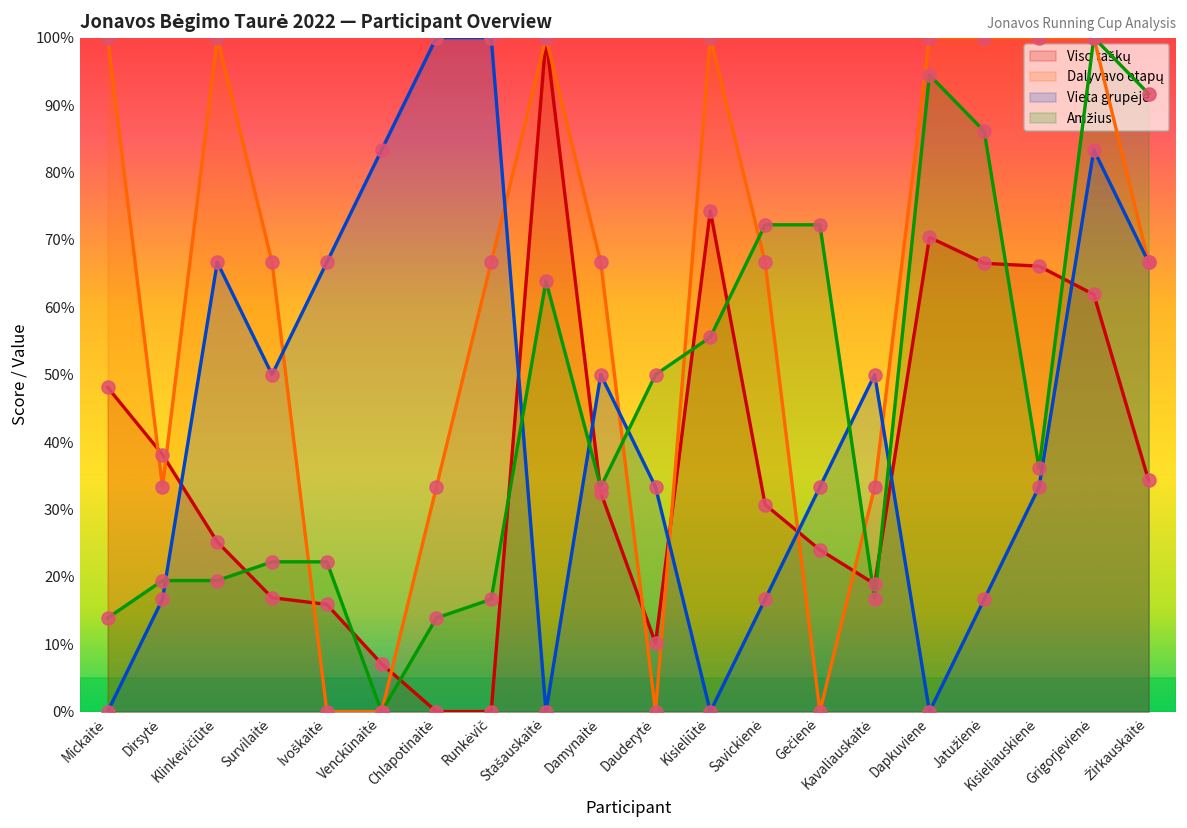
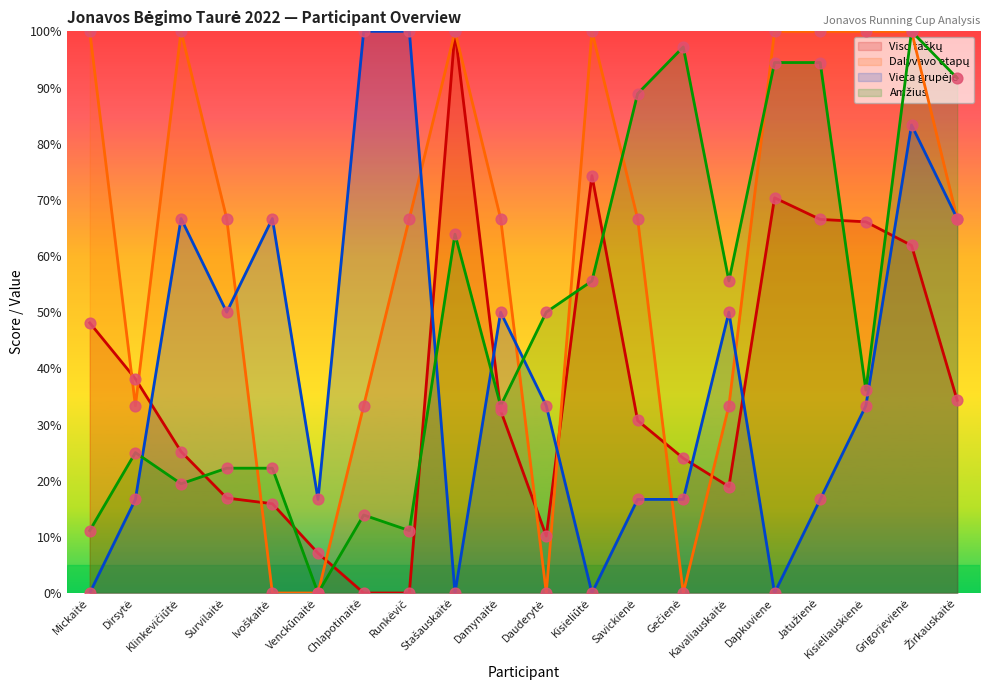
  {
    "Vieta grupėje": {
      "Dirsytė": "17%",
      "Klinkevičiūtė": "67%",
      "Survilaitė": "50%",
      "Ivoškaitė": "67%",
-     "Venckūnaitė": "83%",
+     "Venckūnaitė": "17%",
      "Chlapotinaitė": "100%",
      "Runkėvič": "100%",
      "Damynaitė": "50%",
      "Dauderytė": "33%",
      "Savickienė": "17%",
-     "Gečienė": "33%",
+     "Gečienė": "17%",
      "Kavaliauskaitė": "50%",
      "Jatužienė": "17%",
      "Kisieliauskienė": "33%",
      "Grigorjevienė": "83%"
    },
    "Amžius": {
-     "Mickaitė": "14%",
-     "Dirsytė": "19%",
+     "Mickaitė": "11%",
+     "Dirsytė": "25%",
      "Klinkevičiūtė": "19%",
      "Survilaitė": "22%",
      "Ivoškaitė": "22%",
      "Chlapotinaitė": "14%",
-     "Runkėvič": "17%",
+     "Runkėvič": "11%",
      "Stašauskaitė": "64%",
      "Damynaitė": "33%",
      "Dauderytė": "50%",
      "Kisieliūtė": "56%",
-     "Savickienė": "72%",
-     "Gečienė": "72%",
-     "Kavaliauskaitė": "17%",
+     "Savickienė": "89%",
+     "Gečienė": "97%",
+     "Kavaliauskaitė": "56%",
      "Dapkuviene": "94%",
-     "Jatužienė": "86%",
+     "Jatužienė": "94%",
      "Kisieliauskienė": "36%"
    }
  }
